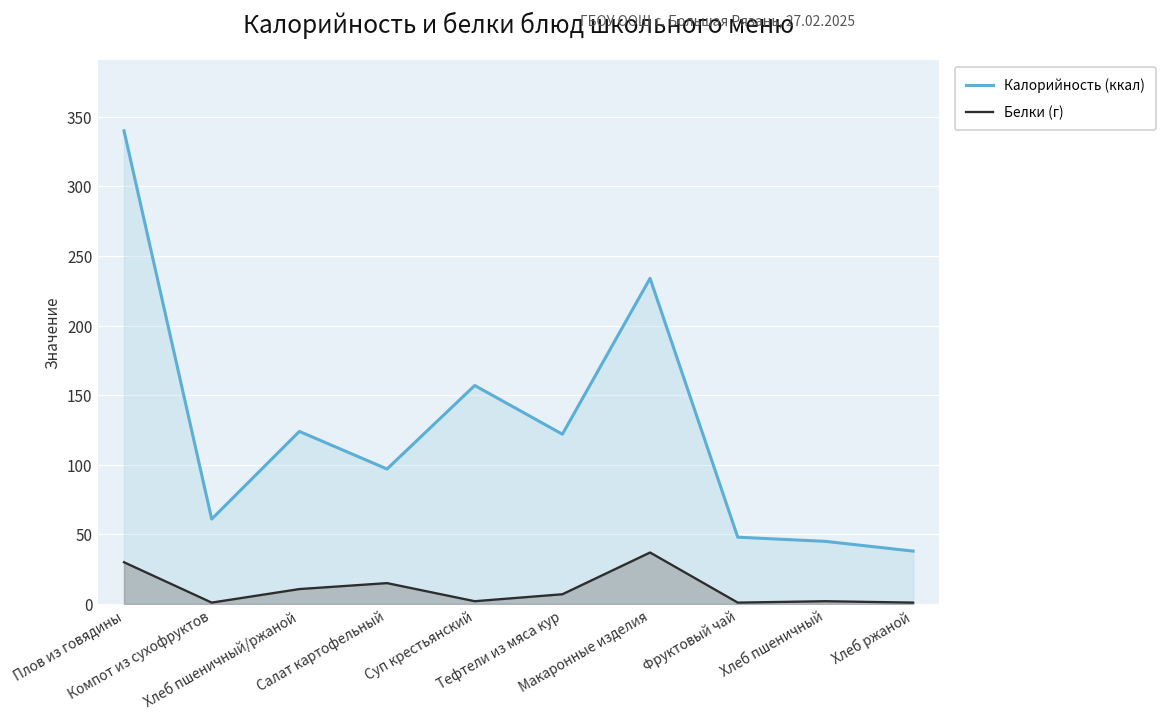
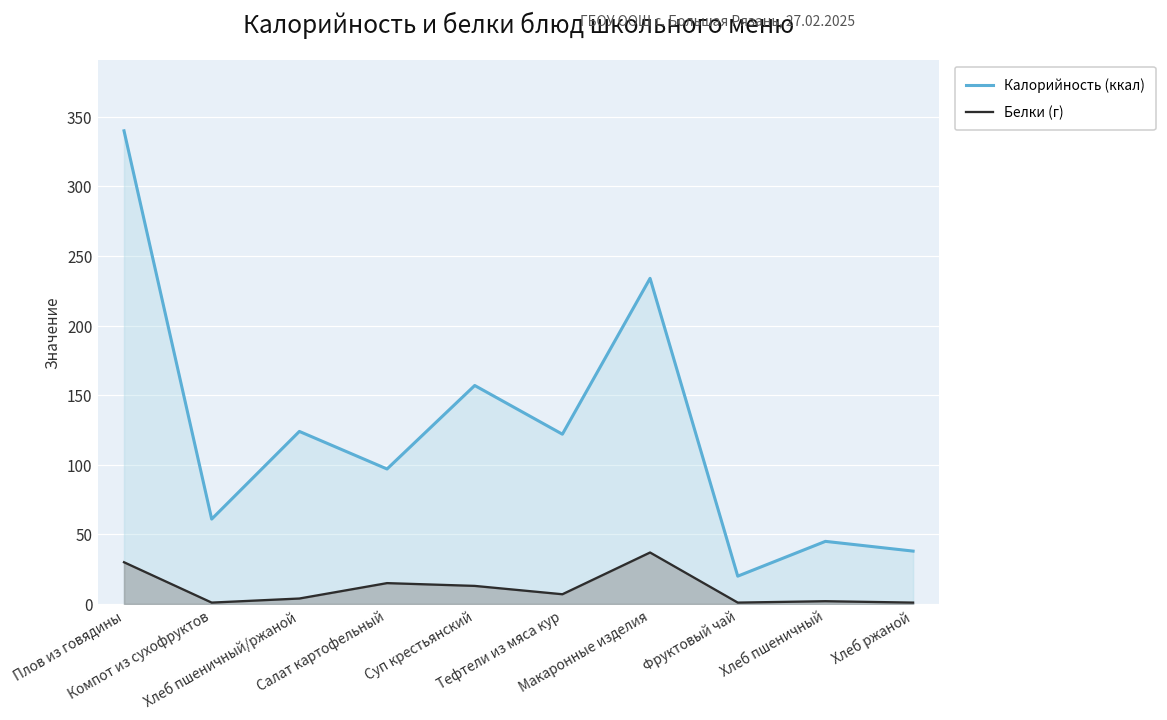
  {
    "Калорийность (ккал)": {
      "Плов из говядины": 340,
      "Компот из сухофруктов": 61,
      "Хлеб пшеничный/ржаной": 124,
      "Салат картофельный": 97,
      "Суп крестьянский": 157,
      "Тефтели из мяса кур": 122,
      "Макаронные изделия": 234,
-     "Фруктовый чай": 48,
+     "Фруктовый чай": 20,
      "Хлеб пшеничный": 45,
      "Хлеб ржаной": 38
    },
    "Белки (г)": {
      "Плов из говядины": 30,
      "Компот из сухофруктов": 1,
-     "Хлеб пшеничный/ржаной": 11,
+     "Хлеб пшеничный/ржаной": 4,
      "Салат картофельный": 15,
-     "Суп крестьянский": 2,
+     "Суп крестьянский": 13,
      "Тефтели из мяса кур": 7,
      "Макаронные изделия": 37,
      "Фруктовый чай": 1,
      "Хлеб пшеничный": 2,
      "Хлеб ржаной": 1
    }
  }
